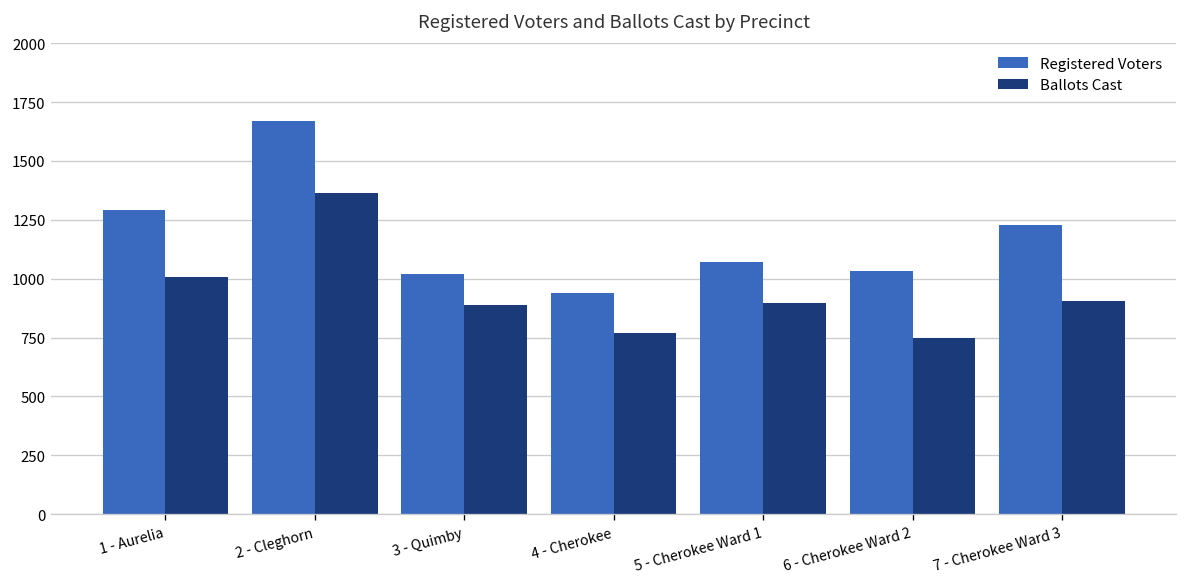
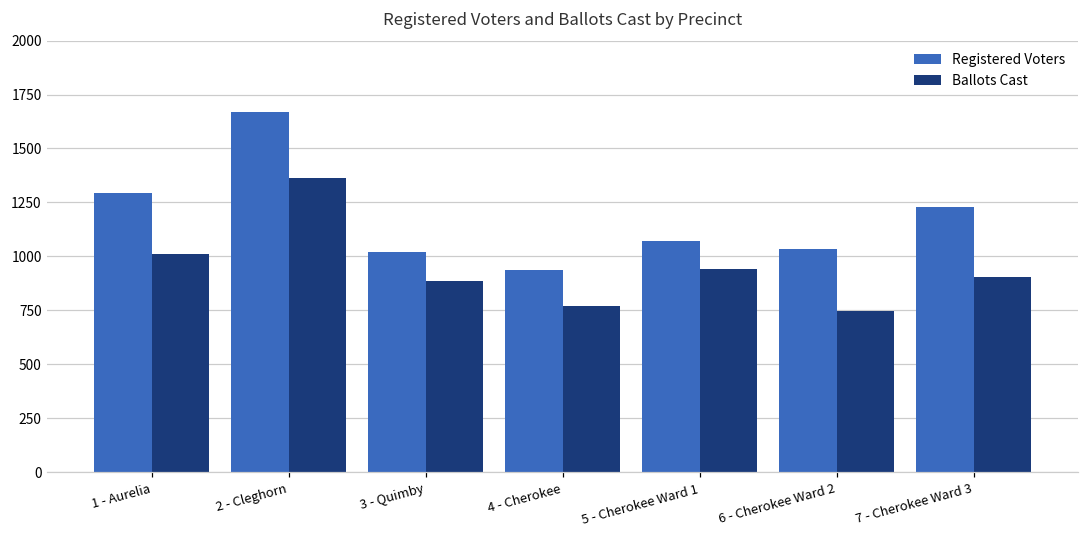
  {
    "Registered Voters": {
      "1 - Aurelia": 1290,
      "2 - Cleghorn": 1670,
      "3 - Quimby": 1020,
      "4 - Cherokee": 940,
      "5 - Cherokee Ward 1": 1070,
      "6 - Cherokee Ward 2": 1030,
      "7 - Cherokee Ward 3": 1230
    },
    "Ballots Cast": {
      "1 - Aurelia": 1010,
      "2 - Cleghorn": 1360,
      "3 - Quimby": 890,
      "4 - Cherokee": 770,
-     "5 - Cherokee Ward 1": 900,
+     "5 - Cherokee Ward 1": 940,
      "6 - Cherokee Ward 2": 750,
      "7 - Cherokee Ward 3": 910
    }
  }
